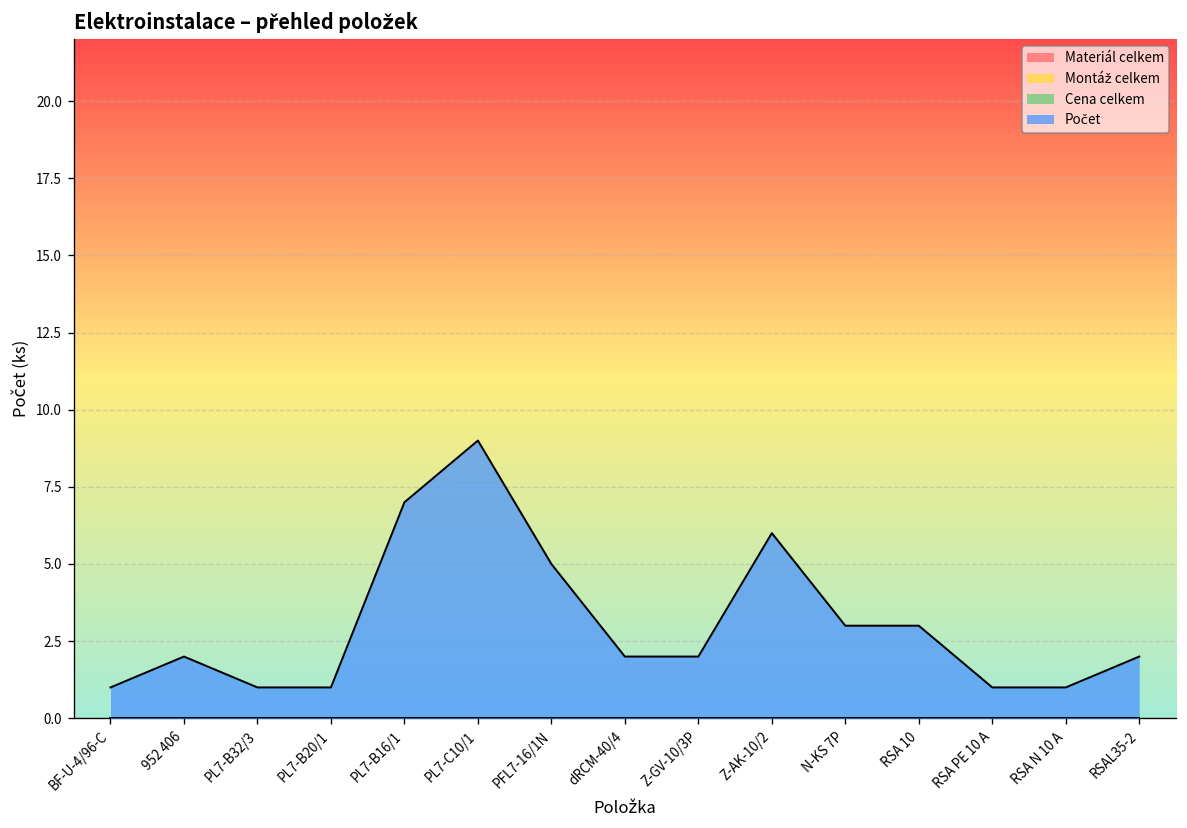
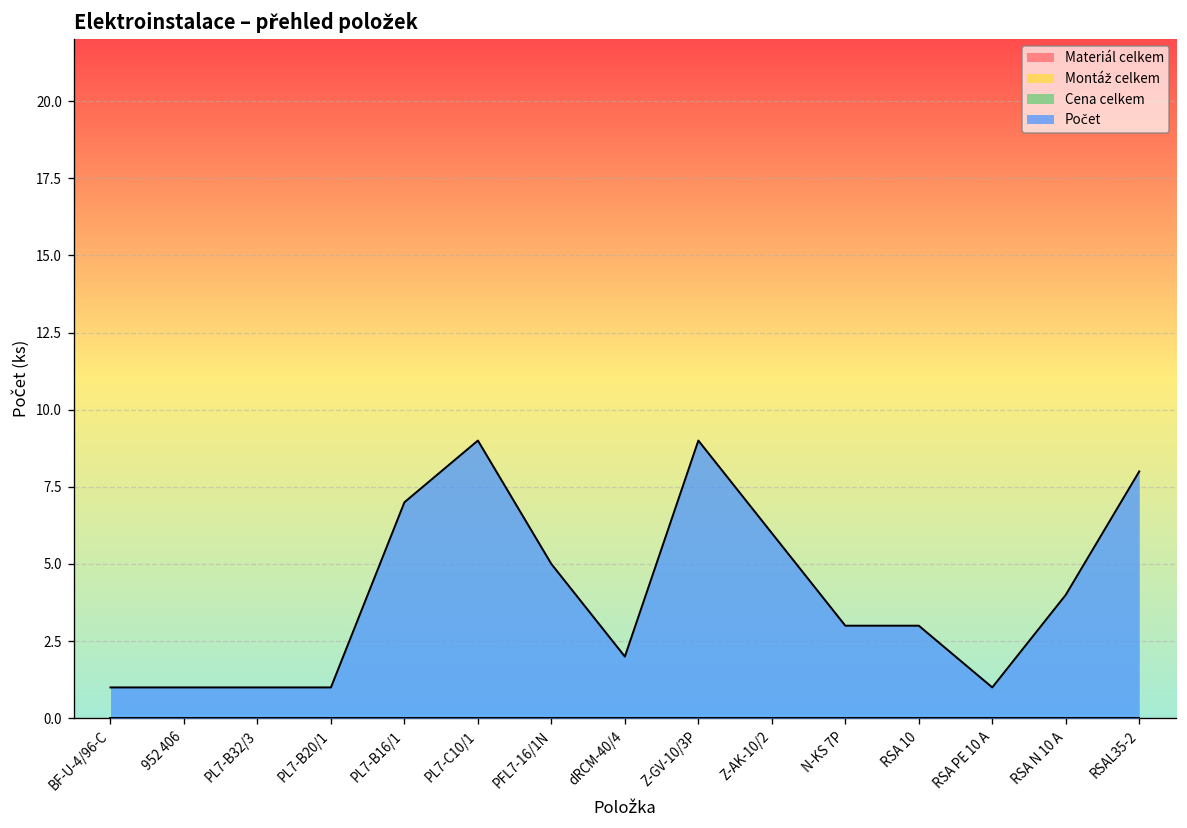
  {
    "Cena celkem": {
      "BF-U-4/96-C": 0,
      "952 406": 0,
      "PL7-B32/3": 0,
      "PL7-B20/1": 0,
      "PL7-B16/1": 0,
      "PL7-C10/1": 0,
      "PFL7-16/1N": 0,
      "dRCM-40/4": 0,
      "Z-GV-10/3P": 0,
      "Z-AK-10/2": 0,
      "N-KS 7P": 0,
      "RSA 10": 0,
      "RSA PE 10 A": 0,
      "RSA N 10 A": 0,
      "RSAL35-2": 0
    },
    "Počet": {
      "BF-U-4/96-C": 1,
-     "952 406": 2,
+     "952 406": 1,
      "PL7-B32/3": 1,
      "PL7-B20/1": 1,
      "PL7-B16/1": 7,
      "PL7-C10/1": 9,
      "PFL7-16/1N": 5,
      "dRCM-40/4": 2,
-     "Z-GV-10/3P": 2,
+     "Z-GV-10/3P": 9,
      "Z-AK-10/2": 6,
      "N-KS 7P": 3,
      "RSA 10": 3,
      "RSA PE 10 A": 1,
-     "RSA N 10 A": 1,
-     "RSAL35-2": 2
+     "RSA N 10 A": 4,
+     "RSAL35-2": 8
    }
  }
